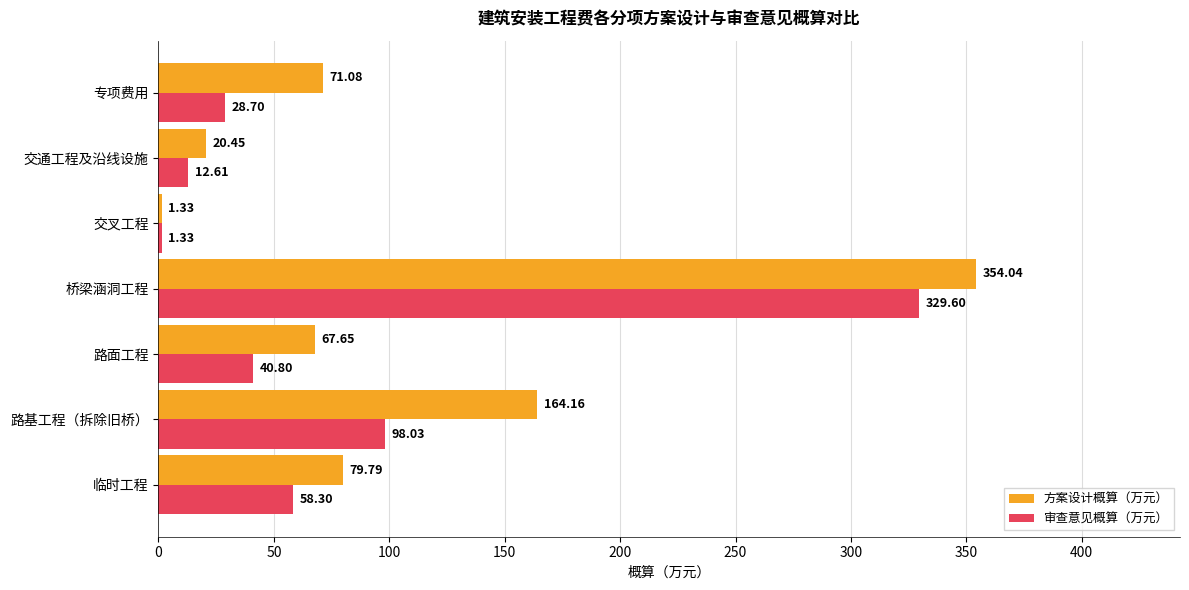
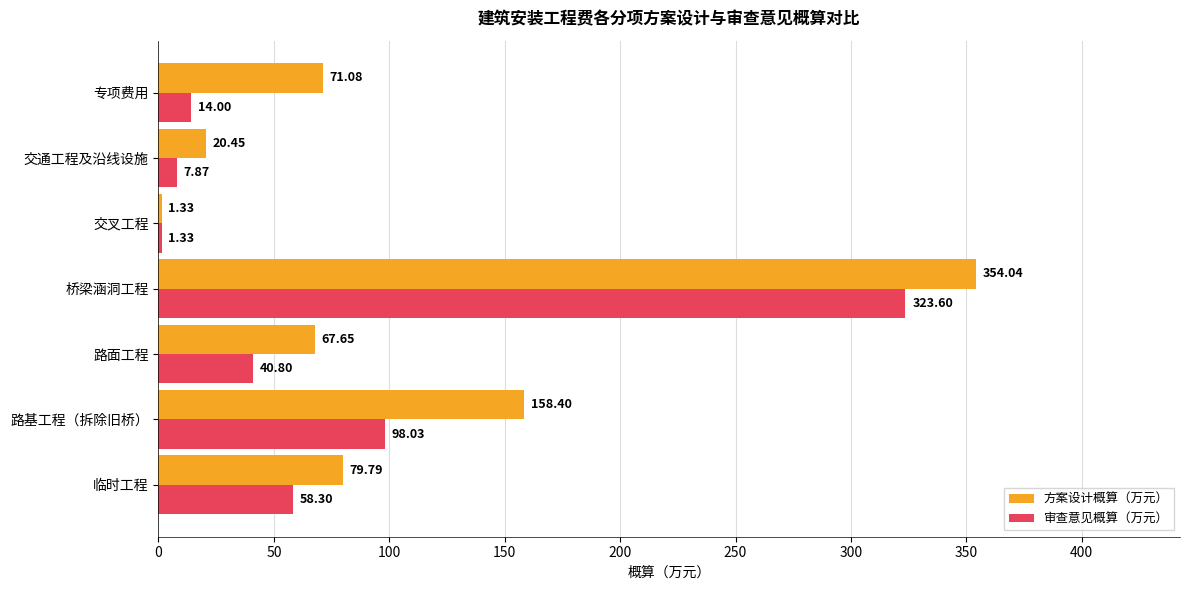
  {
    "方案设计概算（万元）": {
      "专项费用": 71.08,
      "交通工程及沿线设施": 20.45,
      "交叉工程": 1.33,
      "桥梁涵洞工程": 354.04,
      "路面工程": 67.65,
-     "路基工程（拆除旧桥）": 164.16,
+     "路基工程（拆除旧桥）": 158.40,
      "临时工程": 79.79
    },
    "审查意见概算（万元）": {
-     "专项费用": 28.70,
-     "交通工程及沿线设施": 12.61,
+     "专项费用": 14.00,
+     "交通工程及沿线设施": 7.87,
      "交叉工程": 1.33,
-     "桥梁涵洞工程": 329.60,
+     "桥梁涵洞工程": 323.60,
      "路面工程": 40.80,
      "路基工程（拆除旧桥）": 98.03,
      "临时工程": 58.30
    }
  }
